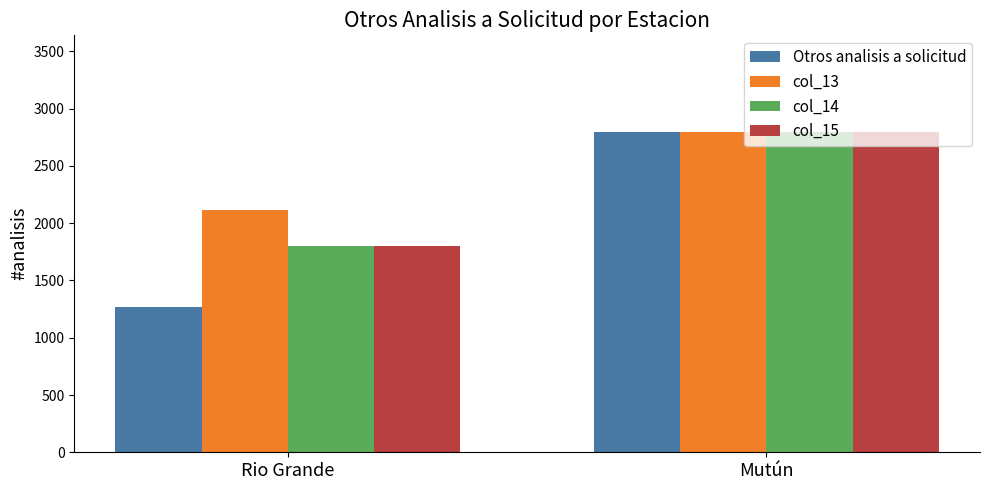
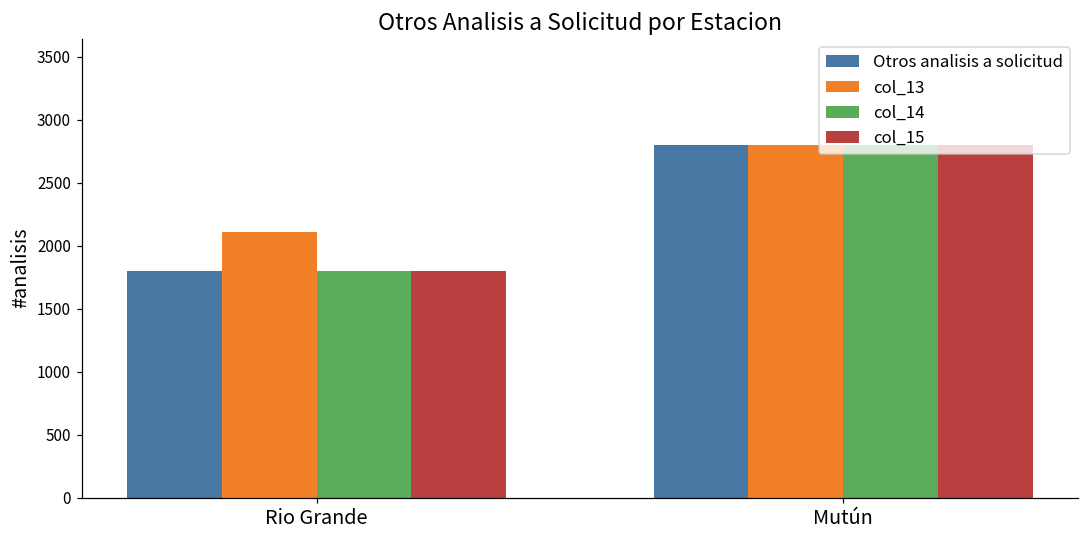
  {
    "Otros analisis a solicitud": {
-     "Rio Grande": 1270,
+     "Rio Grande": 1800,
      "Mutún": 2800
    },
    "col_13": {
      "Rio Grande": 2110,
      "Mutún": 2800
    },
    "col_14": {
      "Rio Grande": 1800
    },
    "col_15": {
      "Rio Grande": 1800
    }
  }
